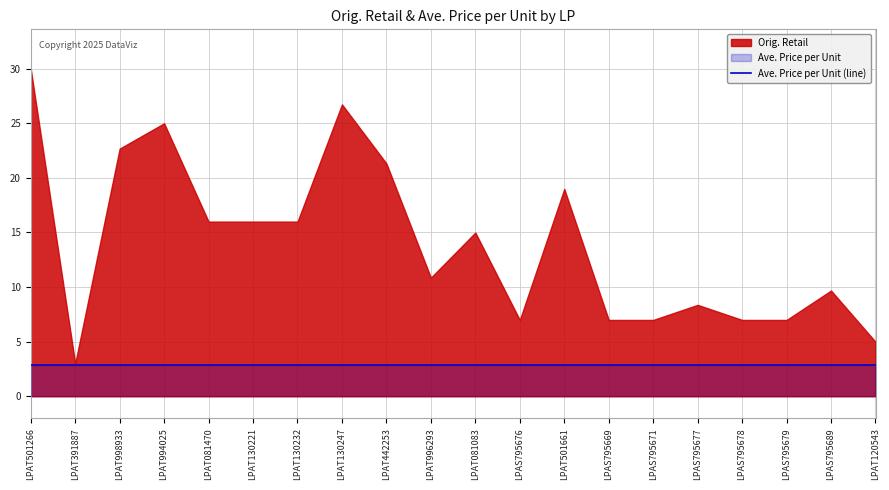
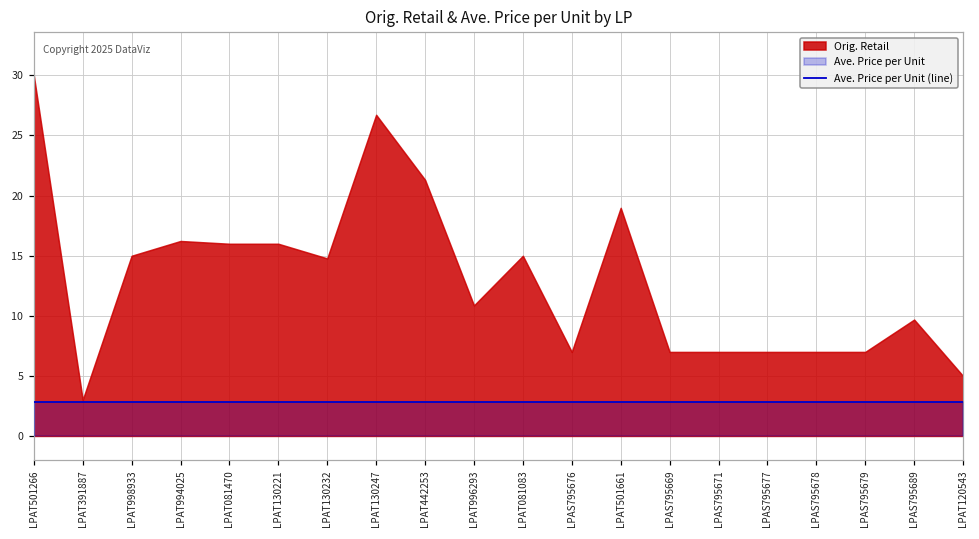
  {
    "Orig. Retail": {
-     "LPAT998933": 22.7,
-     "LPAT994025": 25.0,
+     "LPAT998933": 15.0,
+     "LPAT994025": 16.2,
      "LPAT081470": 16.0,
      "LPAT130221": 16.0,
-     "LPAT130232": 16.0,
+     "LPAT130232": 14.8,
      "LPAT130247": 26.7,
      "LPAT442253": 21.3,
      "LPAT996293": 10.9,
      "LPAT081083": 15.0,
      "LPAS795676": 7.0,
      "LPAT501661": 19.0,
      "LPAS795669": 7.0,
      "LPAS795671": 7.0,
-     "LPAS795677": 8.4,
+     "LPAS795677": 7.0,
      "LPAS795678": 7.0,
      "LPAS795679": 7.0,
      "LPAS795689": 9.7,
      "LPAT120543": 5.0
    },
    "Ave. Price per Unit": {
      "LPAT501266": 2.9,
      "LPAT998933": 2.9,
      "LPAT994025": 2.9,
      "LPAT081470": 2.9,
      "LPAT130221": 2.9,
      "LPAT130232": 2.9,
      "LPAT130247": 2.9,
      "LPAT442253": 2.9,
      "LPAT996293": 2.9,
      "LPAT081083": 2.9,
      "LPAS795676": 2.9,
      "LPAT501661": 2.9,
      "LPAS795669": 2.9,
      "LPAS795671": 2.9,
      "LPAS795677": 2.9,
      "LPAS795678": 2.9,
      "LPAS795679": 2.9,
      "LPAS795689": 2.9,
      "LPAT120543": 2.9
    }
  }
